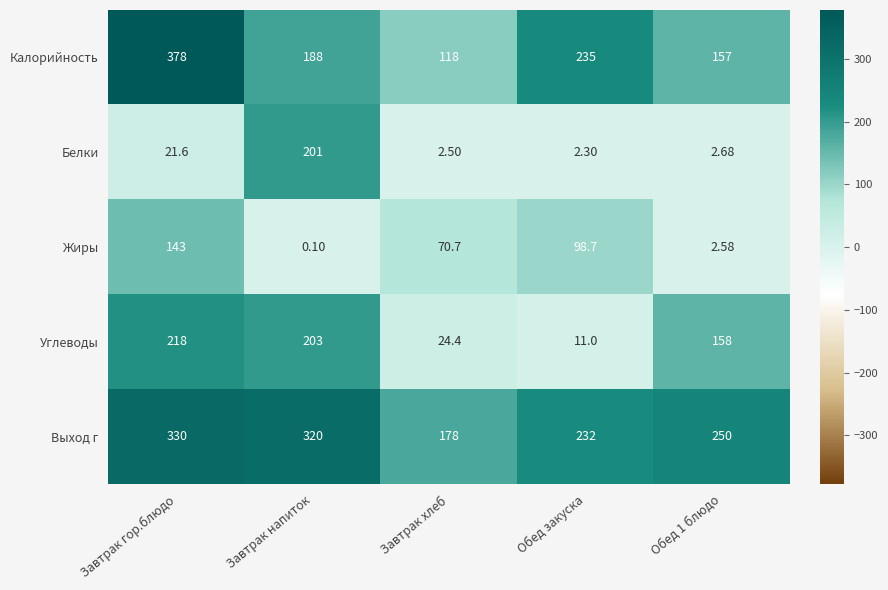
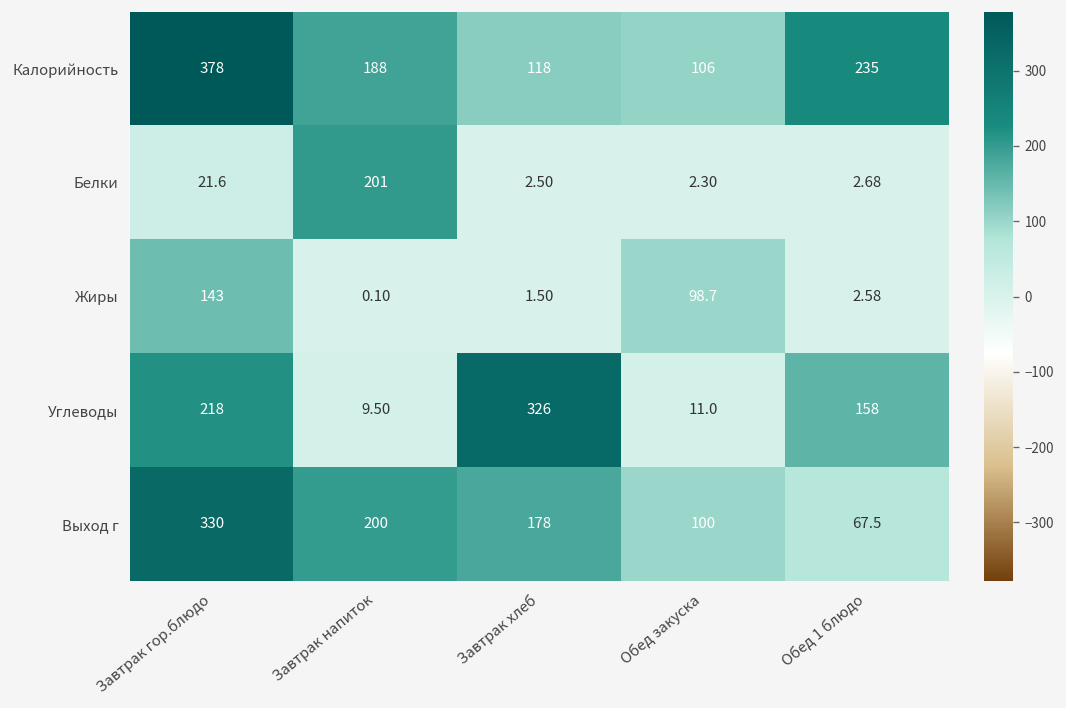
  {
    "Калорийность": {
      "Завтрак гор.блюдо": 378,
      "Завтрак напиток": 188,
      "Завтрак хлеб": 118,
-     "Обед закуска": 235,
-     "Обед 1 блюдо": 157
+     "Обед закуска": 106,
+     "Обед 1 блюдо": 235
    },
    "Белки": {
      "Завтрак гор.блюдо": 21.6,
      "Завтрак напиток": 201,
      "Завтрак хлеб": 2.50,
      "Обед закуска": 2.30,
      "Обед 1 блюдо": 2.68
    },
    "Жиры": {
      "Завтрак гор.блюдо": 143,
      "Завтрак напиток": 0.10,
-     "Завтрак хлеб": 70.7,
+     "Завтрак хлеб": 1.50,
      "Обед закуска": 98.7,
      "Обед 1 блюдо": 2.58
    },
    "Углеводы": {
      "Завтрак гор.блюдо": 218,
-     "Завтрак напиток": 203,
-     "Завтрак хлеб": 24.4,
+     "Завтрак напиток": 9.50,
+     "Завтрак хлеб": 326,
      "Обед закуска": 11.0,
      "Обед 1 блюдо": 158
    },
    "Выход г": {
      "Завтрак гор.блюдо": 330,
-     "Завтрак напиток": 320,
+     "Завтрак напиток": 200,
      "Завтрак хлеб": 178,
-     "Обед закуска": 232,
-     "Обед 1 блюдо": 250
+     "Обед закуска": 100,
+     "Обед 1 блюдо": 67.5
    }
  }
